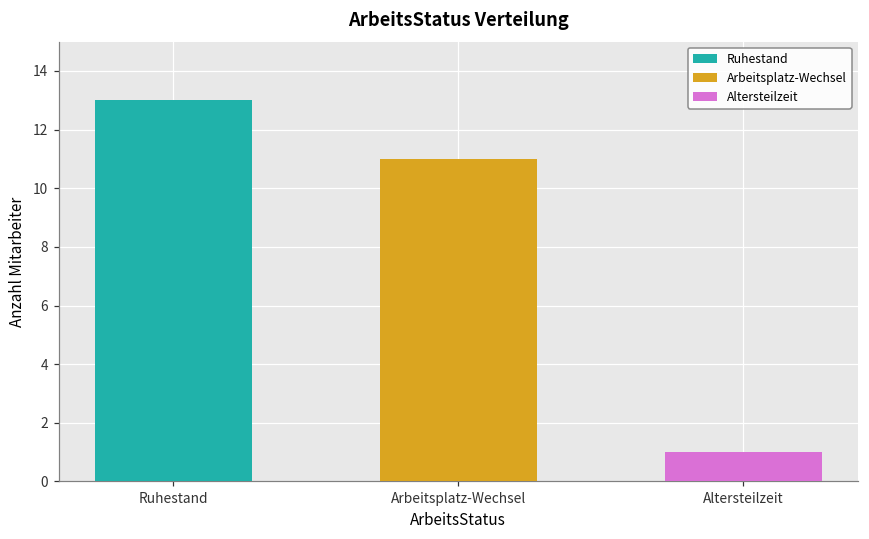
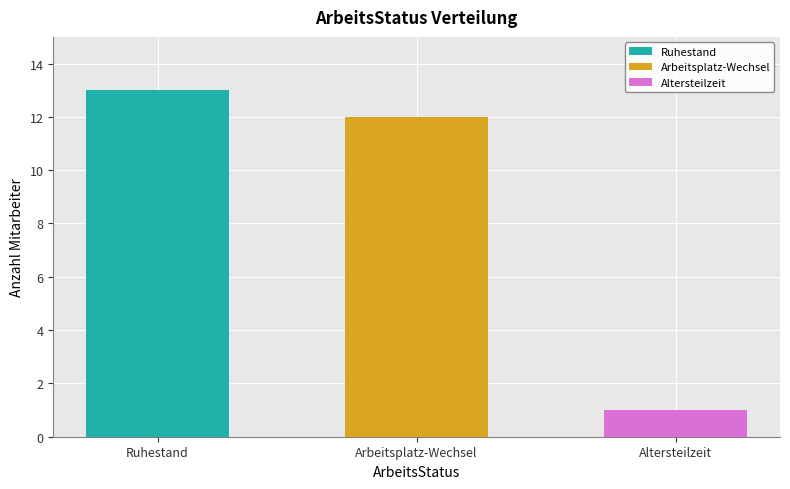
  {
    "Arbeitsplatz-Wechsel": {
-     "Arbeitsplatz-Wechsel": 11
+     "Arbeitsplatz-Wechsel": 12
    },
    "Altersteilzeit": {
      "Altersteilzeit": 1
    }
  }
